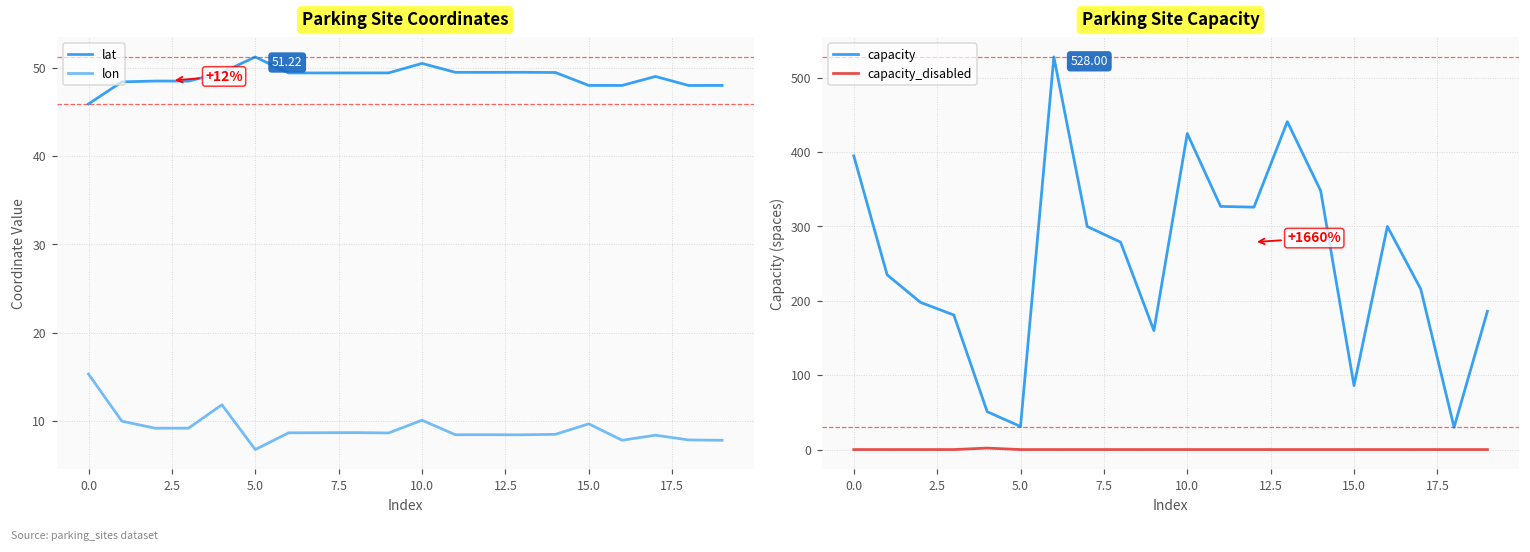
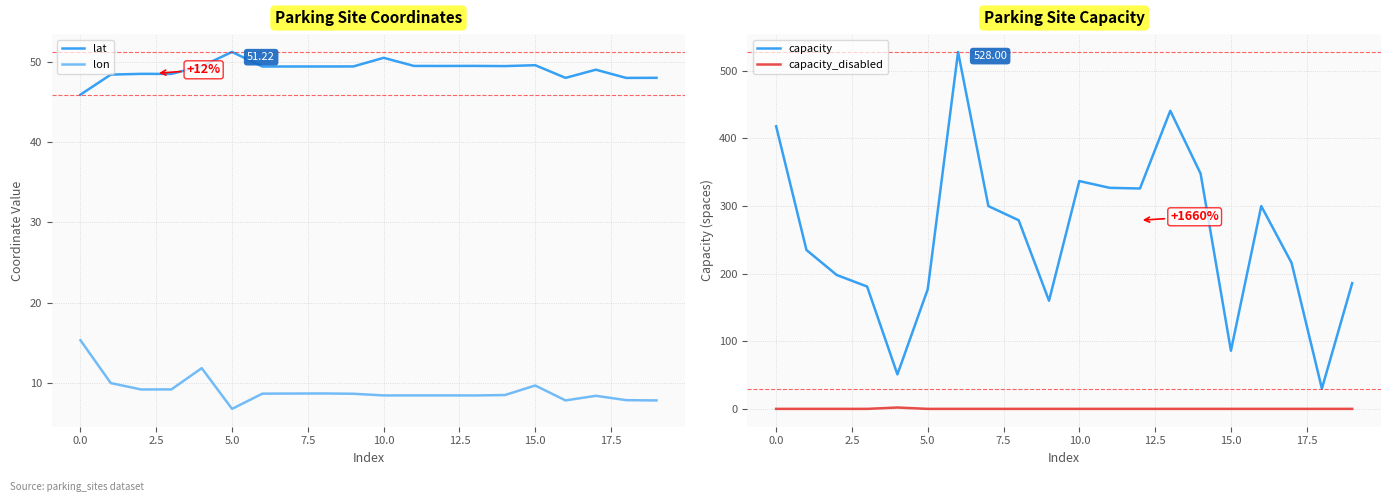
  {
    "Parking Site Coordinates": {
      "lat": {
        "0.0": 46,
        "10.0": 50,
-       "15.0": 48
+       "15.0": 50
      },
      "lon": {
        "0.0": 15,
        "5.0": 7,
-       "10.0": 10,
+       "10.0": 8,
        "15.0": 10
      }
    },
    "Parking Site Capacity": {
      "capacity": {
-       "0.0": 400,
-       "5.0": 30,
-       "10.0": 430,
+       "0.0": 420,
+       "5.0": 180,
+       "10.0": 340,
        "15.0": 90
      },
      "capacity_disabled": {
        "0.0": 0,
        "5.0": 0,
        "10.0": 0,
        "15.0": 0
      }
    }
  }
